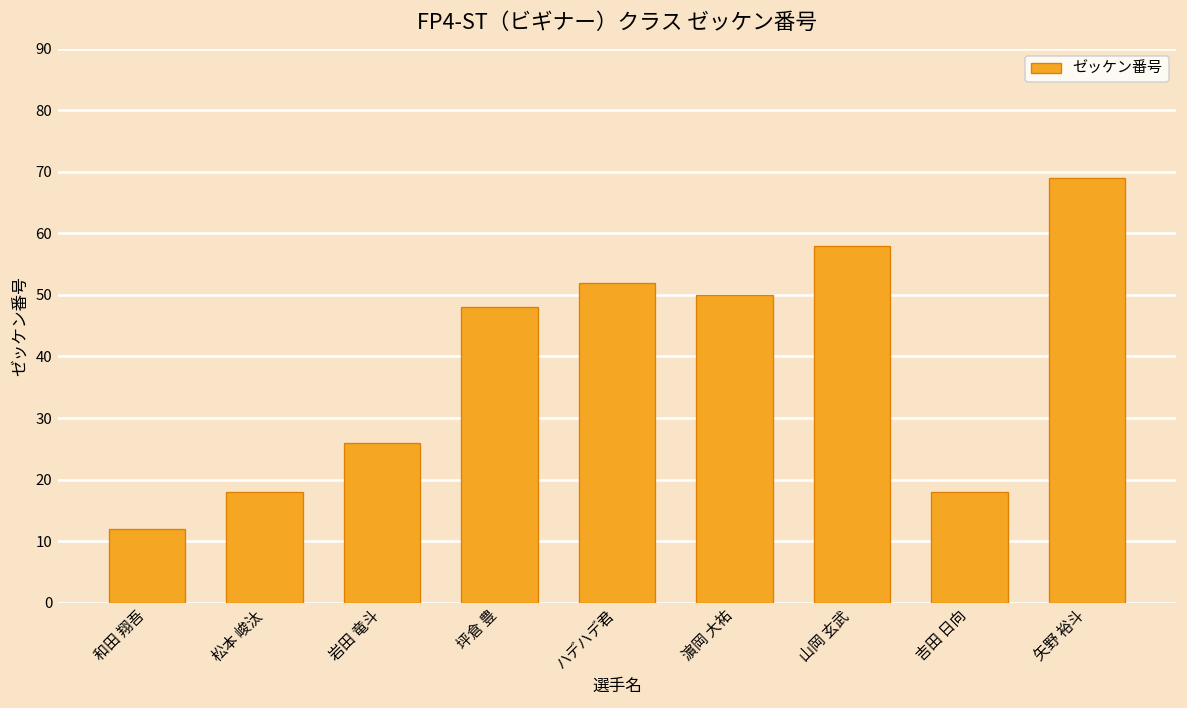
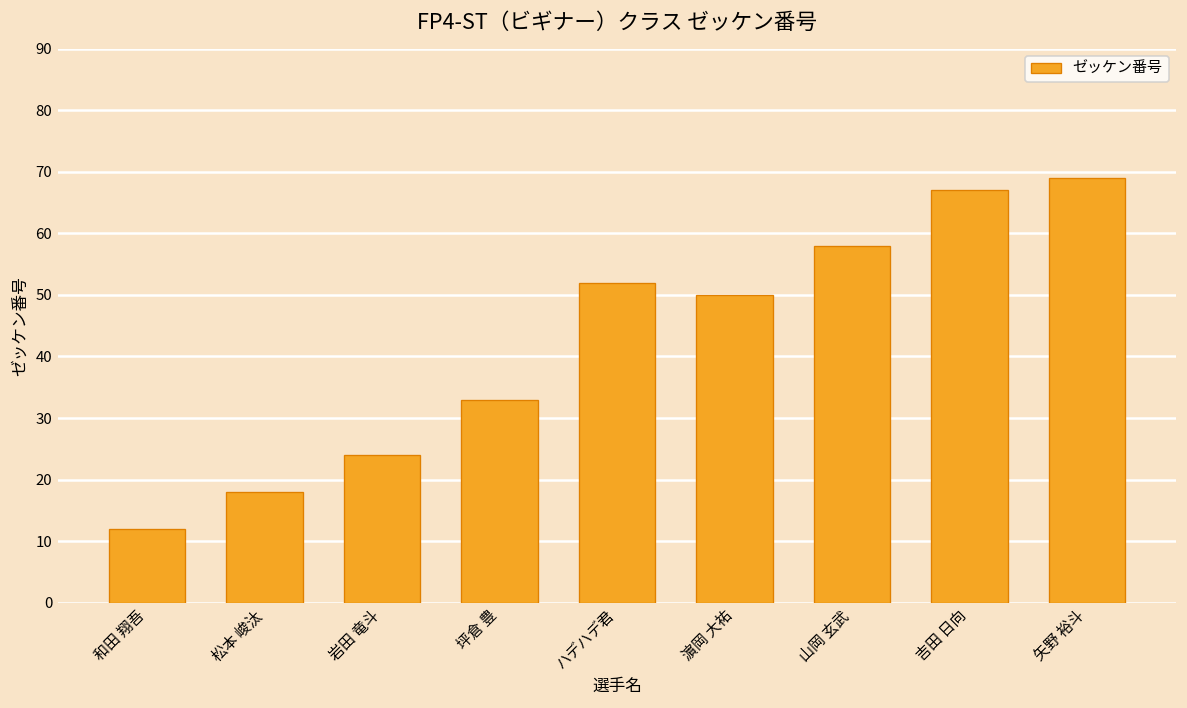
  {
    "和田 翔吾": 12,
    "松本 峻汰": 18,
-   "岩田 竜斗": 26,
-   "坪倉 豊": 48,
+   "岩田 竜斗": 24,
+   "坪倉 豊": 33,
    "ハデハデ君": 52,
    "濵岡 大祐": 50,
    "山岡 玄武": 58,
-   "吉田 日向": 18,
+   "吉田 日向": 67,
    "矢野 裕斗": 69
  }
